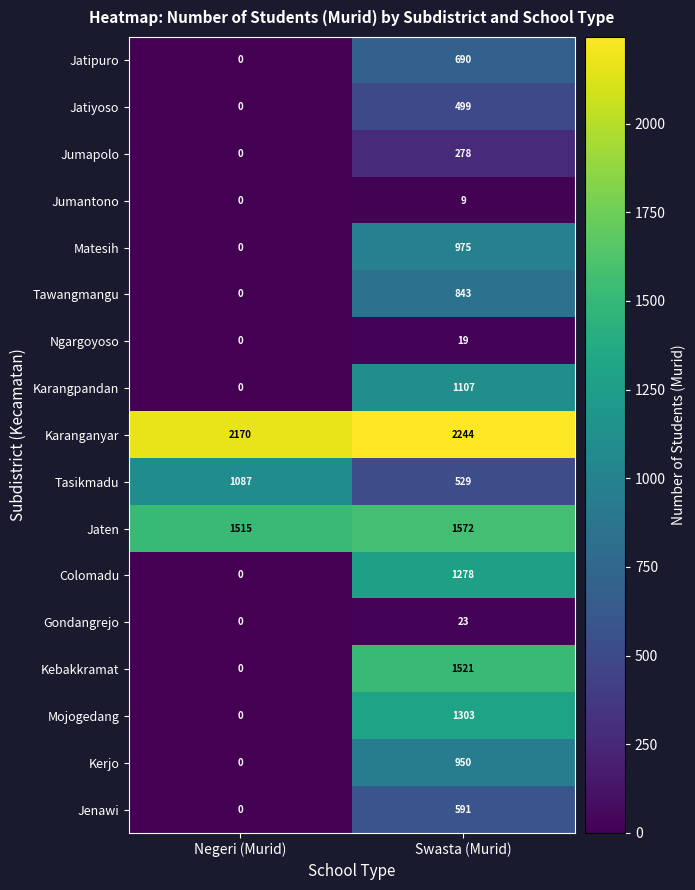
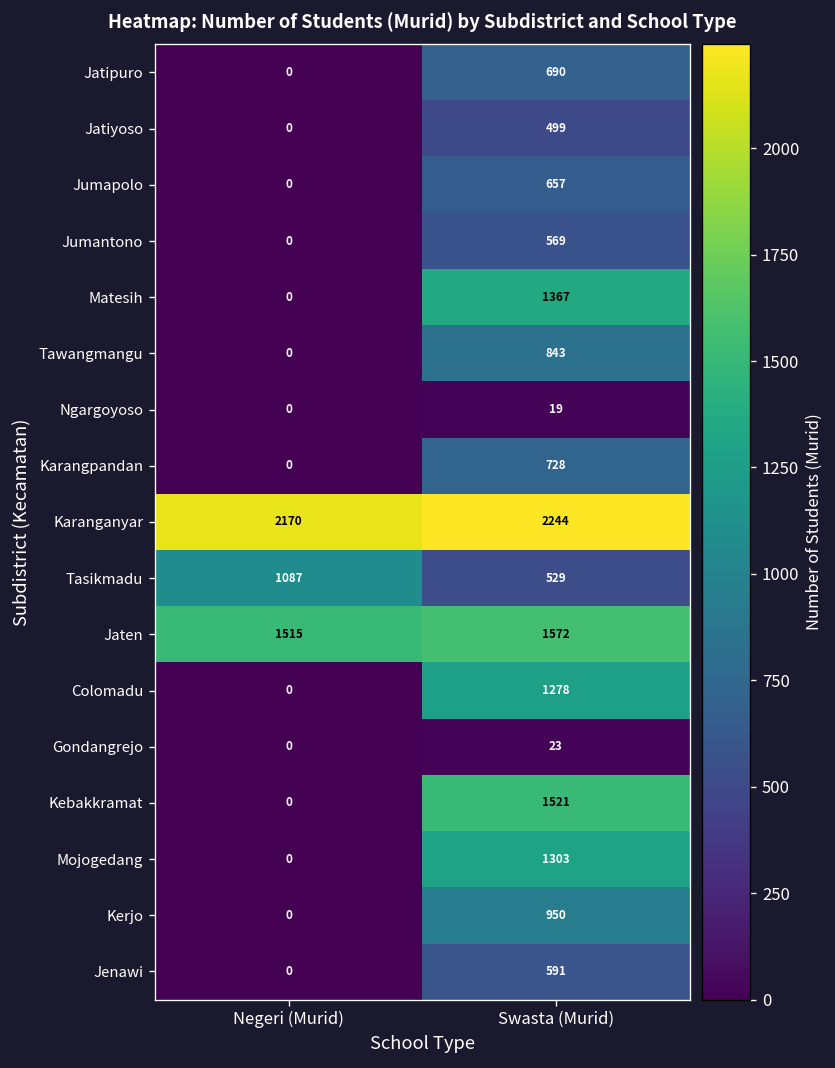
  {
    "Jatipuro": {
      "Negeri (Murid)": 0,
      "Swasta (Murid)": 690
    },
    "Jatiyoso": {
      "Negeri (Murid)": 0,
      "Swasta (Murid)": 499
    },
    "Jumapolo": {
      "Negeri (Murid)": 0,
-     "Swasta (Murid)": 278
+     "Swasta (Murid)": 657
    },
    "Jumantono": {
      "Negeri (Murid)": 0,
-     "Swasta (Murid)": 9
+     "Swasta (Murid)": 569
    },
    "Matesih": {
      "Negeri (Murid)": 0,
-     "Swasta (Murid)": 975
+     "Swasta (Murid)": 1367
    },
    "Tawangmangu": {
      "Negeri (Murid)": 0,
      "Swasta (Murid)": 843
    },
    "Ngargoyoso": {
      "Negeri (Murid)": 0,
      "Swasta (Murid)": 19
    },
    "Karangpandan": {
      "Negeri (Murid)": 0,
-     "Swasta (Murid)": 1107
+     "Swasta (Murid)": 728
    },
    "Karanganyar": {
      "Negeri (Murid)": 2170,
      "Swasta (Murid)": 2244
    },
    "Tasikmadu": {
      "Negeri (Murid)": 1087,
      "Swasta (Murid)": 529
    },
    "Jaten": {
      "Negeri (Murid)": 1515,
      "Swasta (Murid)": 1572
    },
    "Colomadu": {
      "Negeri (Murid)": 0,
      "Swasta (Murid)": 1278
    },
    "Gondangrejo": {
      "Negeri (Murid)": 0,
      "Swasta (Murid)": 23
    },
    "Kebakkramat": {
      "Negeri (Murid)": 0,
      "Swasta (Murid)": 1521
    },
    "Mojogedang": {
      "Negeri (Murid)": 0,
      "Swasta (Murid)": 1303
    },
    "Kerjo": {
      "Negeri (Murid)": 0,
      "Swasta (Murid)": 950
    },
    "Jenawi": {
      "Negeri (Murid)": 0,
      "Swasta (Murid)": 591
    }
  }
